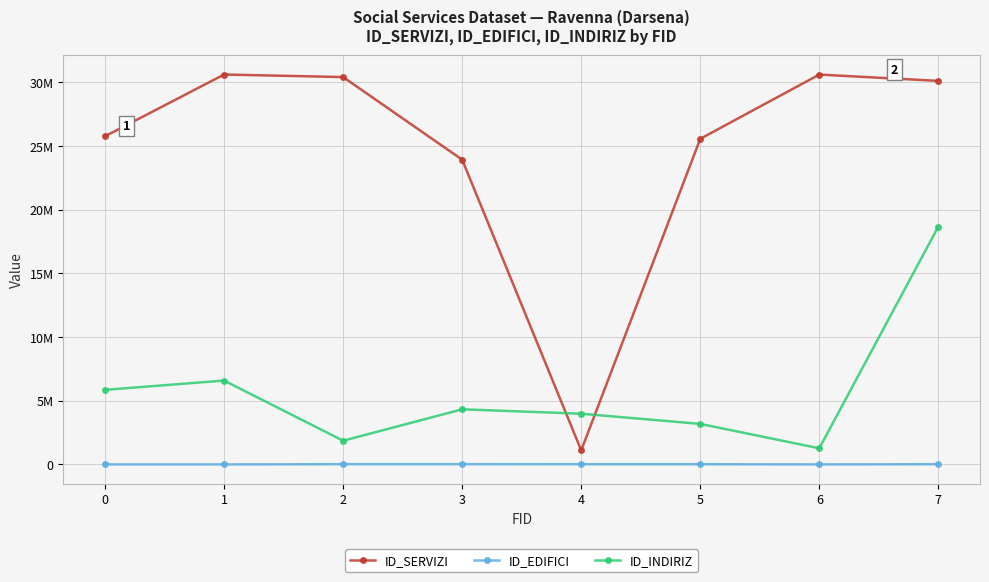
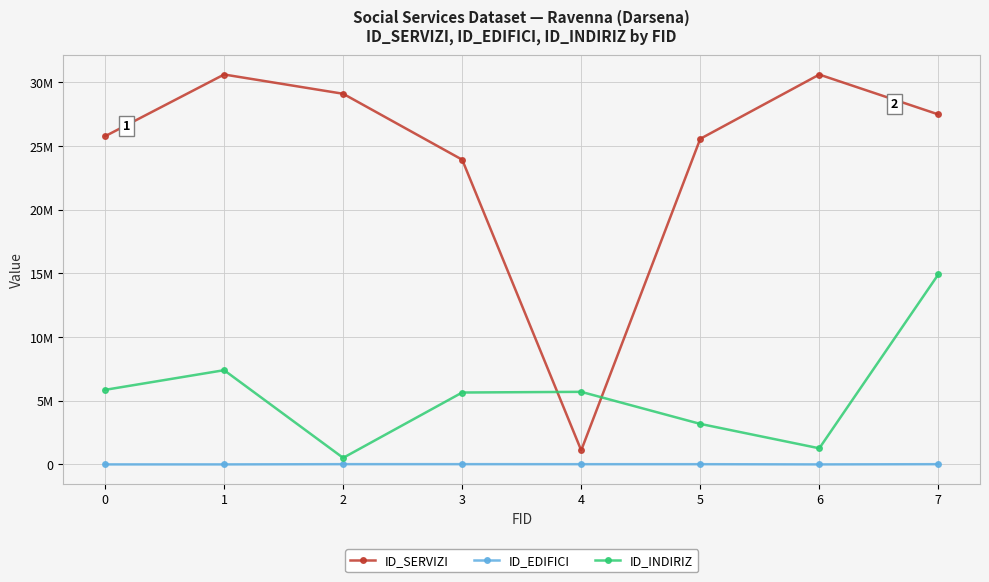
  {
    "ID_SERVIZI": {
      "1": 30600000,
-     "2": 30400000,
+     "2": 29100000,
      "3": 23900000,
      "4": 1100000,
      "5": 25600000,
      "6": 30600000,
-     "7": 30100000
+     "7": 27500000
    },
    "ID_EDIFICI": {
      "0": 0,
      "1": 0,
      "2": 0,
      "3": 0,
      "4": 0,
      "5": 0,
      "6": 0,
      "7": 0
    },
    "ID_INDIRIZ": {
      "0": 5900000,
-     "1": 6600000,
-     "2": 1900000,
-     "3": 4300000,
-     "4": 4000000,
+     "1": 7400000,
+     "2": 500000,
+     "3": 5600000,
+     "4": 5700000,
      "5": 3200000,
      "6": 1300000,
-     "7": 18700000
+     "7": 14900000
    }
  }
